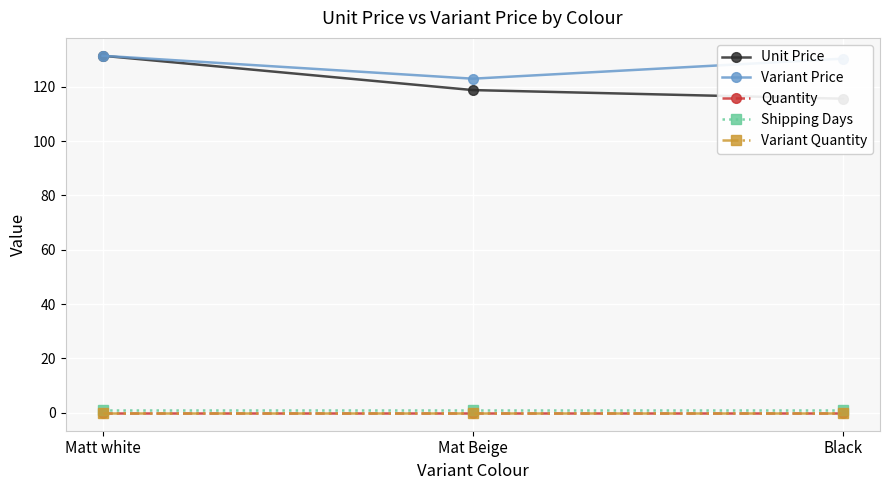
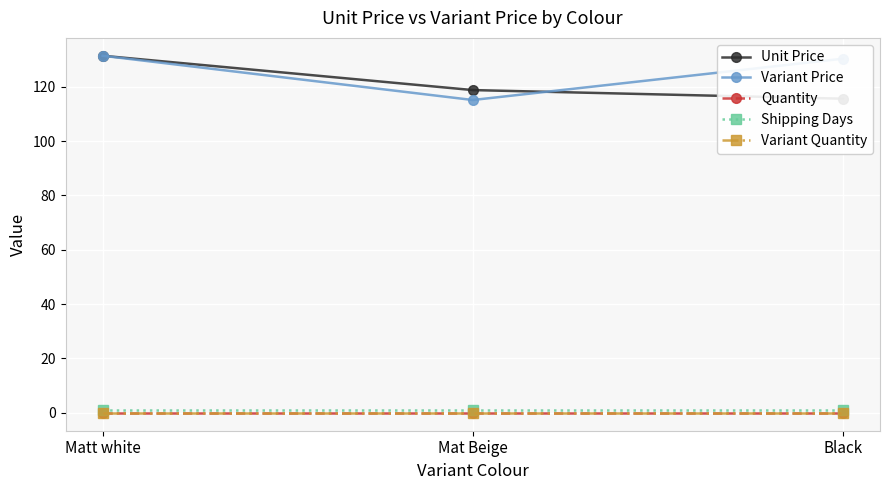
  {
    "Unit Price": {
      "Mat Beige": 119
    },
    "Variant Price": {
-     "Mat Beige": 123
+     "Mat Beige": 115
    },
    "Variant Quantity": {
      "Matt white": 0,
      "Mat Beige": 0,
      "Black": 0
    },
    "Shipping Days": {
      "Matt white": 1,
      "Mat Beige": 1,
      "Black": 1
    }
  }
